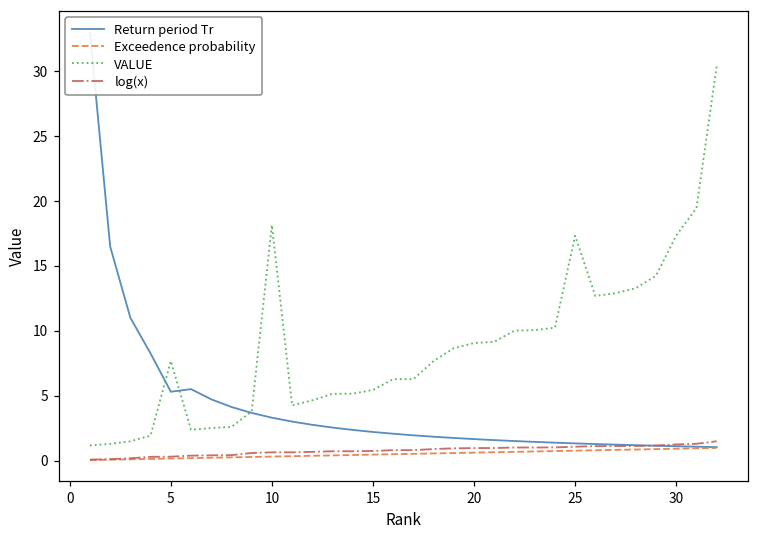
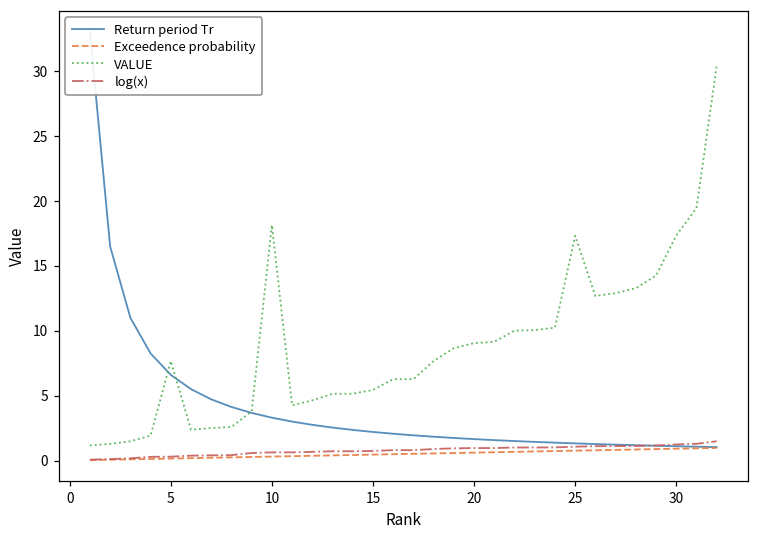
  {
    "Return period Tr": {
-     "5": 5.3,
+     "5": 6.6,
      "10": 3.3,
      "15": 2.2,
      "20": 1.7,
      "25": 1.3
    },
    "VALUE": {
      "5": 7.7,
      "10": 18.2,
      "15": 5.4,
      "20": 9.1,
      "25": 17.3,
      "30": 17.3
    }
  }
